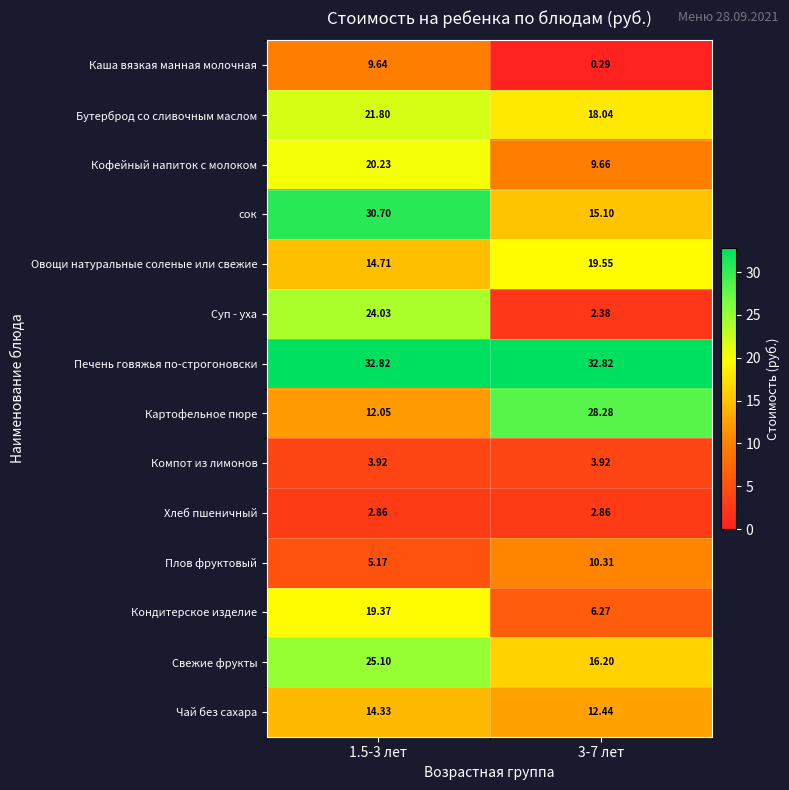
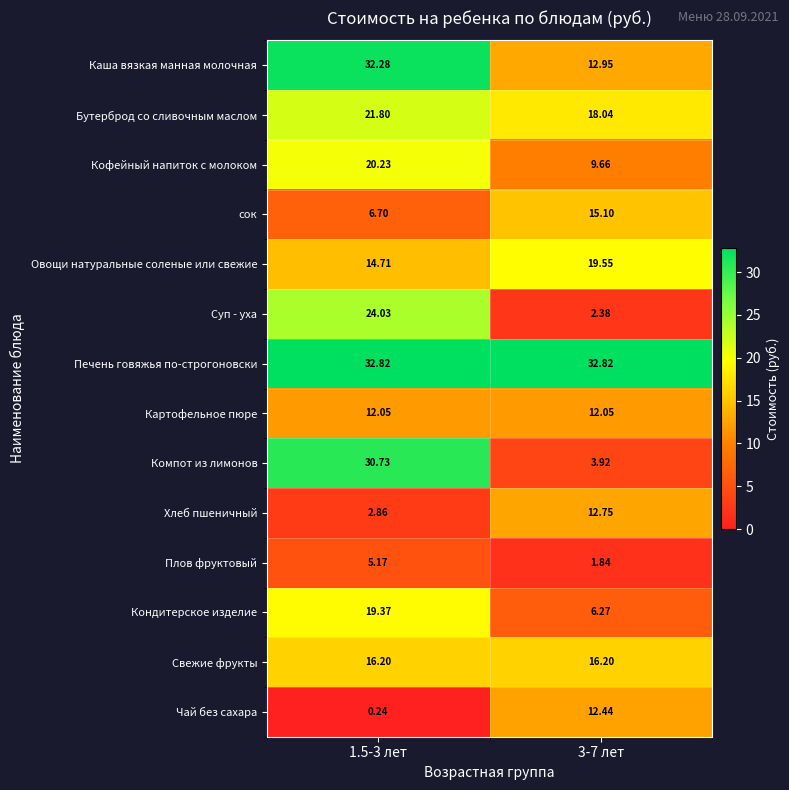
  {
    "Каша вязкая манная молочная": {
-     "1.5-3 лет": 9.64,
-     "3-7 лет": 0.29
+     "1.5-3 лет": 32.28,
+     "3-7 лет": 12.95
    },
    "Бутерброд со сливочным маслом": {
      "1.5-3 лет": 21.80,
      "3-7 лет": 18.04
    },
    "Кофейный напиток с молоком": {
      "1.5-3 лет": 20.23,
      "3-7 лет": 9.66
    },
    "сок": {
-     "1.5-3 лет": 30.70,
+     "1.5-3 лет": 6.70,
      "3-7 лет": 15.10
    },
    "Овощи натуральные соленые или свежие": {
      "1.5-3 лет": 14.71,
      "3-7 лет": 19.55
    },
    "Суп - уха": {
      "1.5-3 лет": 24.03,
      "3-7 лет": 2.38
    },
    "Печень говяжья по-строгоновски": {
      "1.5-3 лет": 32.82,
      "3-7 лет": 32.82
    },
    "Картофельное пюре": {
      "1.5-3 лет": 12.05,
-     "3-7 лет": 28.28
+     "3-7 лет": 12.05
    },
    "Компот из лимонов": {
-     "1.5-3 лет": 3.92,
+     "1.5-3 лет": 30.73,
      "3-7 лет": 3.92
    },
    "Хлеб пшеничный": {
      "1.5-3 лет": 2.86,
-     "3-7 лет": 2.86
+     "3-7 лет": 12.75
    },
    "Плов фруктовый": {
      "1.5-3 лет": 5.17,
-     "3-7 лет": 10.31
+     "3-7 лет": 1.84
    },
    "Кондитерское изделие": {
      "1.5-3 лет": 19.37,
      "3-7 лет": 6.27
    },
    "Свежие фрукты": {
-     "1.5-3 лет": 25.10,
+     "1.5-3 лет": 16.20,
      "3-7 лет": 16.20
    },
    "Чай без сахара": {
-     "1.5-3 лет": 14.33,
+     "1.5-3 лет": 0.24,
      "3-7 лет": 12.44
    }
  }
